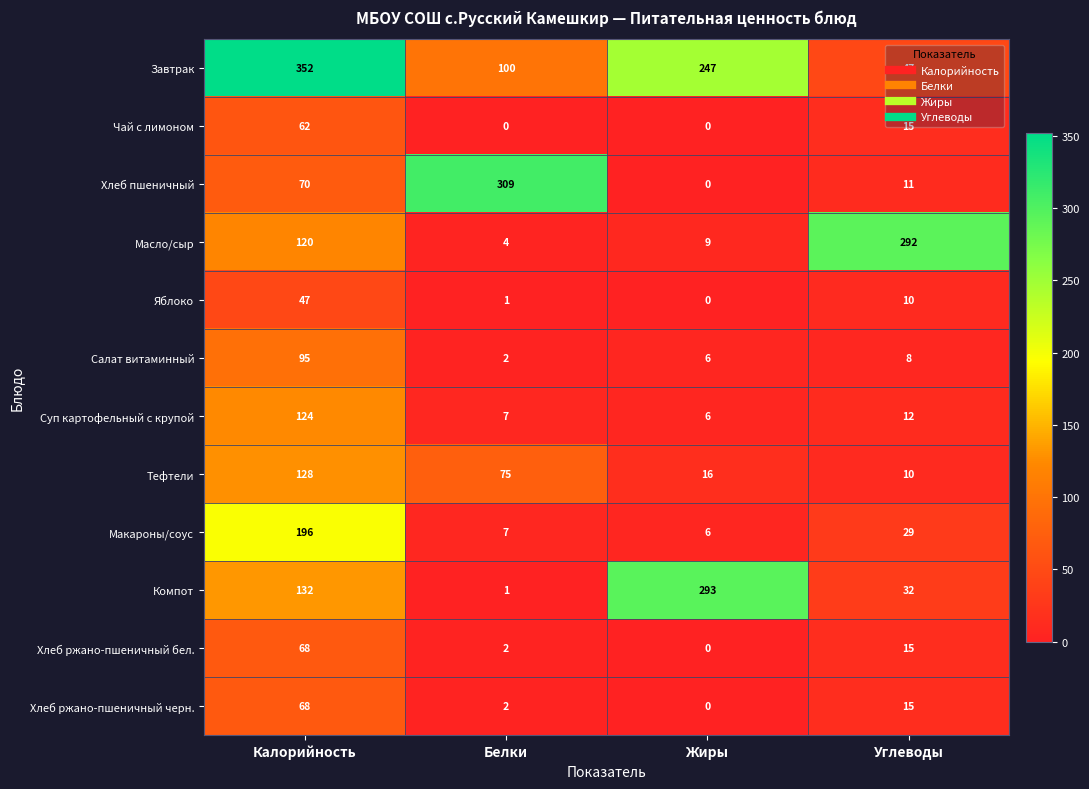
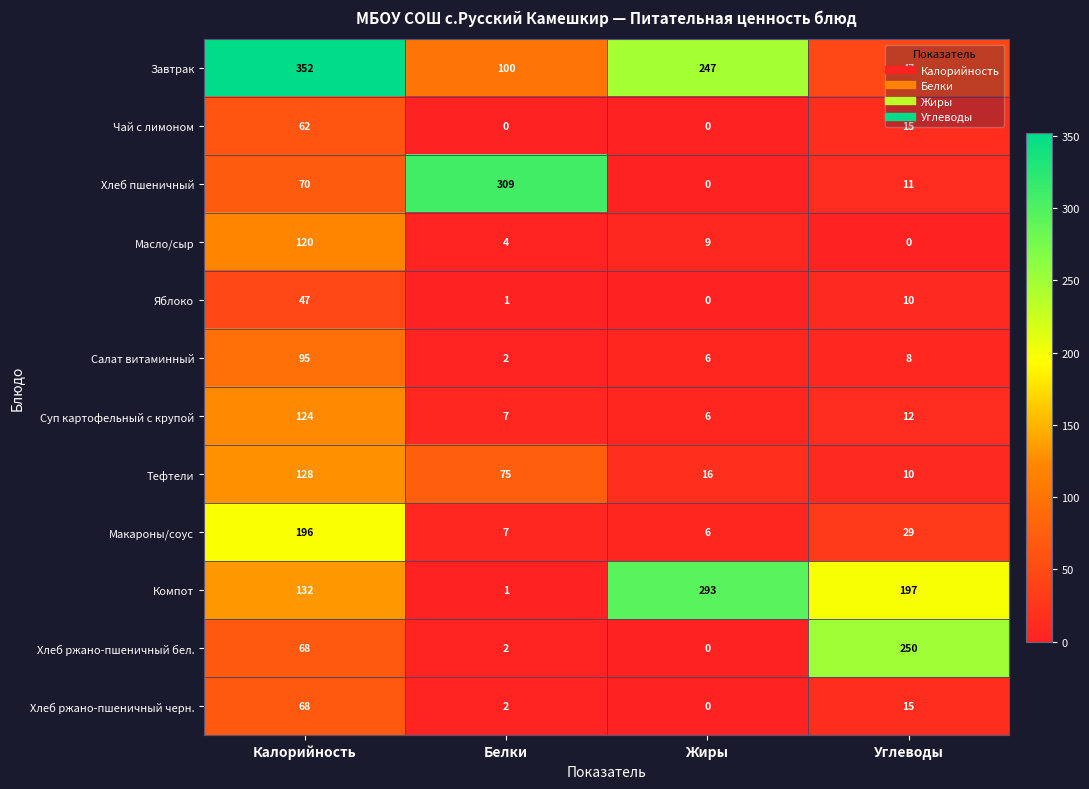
  {
    "Завтрак": {
      "Калорийность": 352,
      "Белки": 100,
      "Жиры": 247
    },
    "Чай с лимоном": {
      "Калорийность": 62,
      "Белки": 0,
      "Жиры": 0
    },
    "Хлеб пшеничный": {
      "Калорийность": 70,
      "Белки": 309,
      "Жиры": 0,
      "Углеводы": 11
    },
    "Масло/сыр": {
      "Калорийность": 120,
      "Белки": 4,
      "Жиры": 9,
-     "Углеводы": 292
+     "Углеводы": 0
    },
    "Яблоко": {
      "Калорийность": 47,
      "Белки": 1,
      "Жиры": 0,
      "Углеводы": 10
    },
    "Салат витаминный": {
      "Калорийность": 95,
      "Белки": 2,
      "Жиры": 6,
      "Углеводы": 8
    },
    "Суп картофельный с крупой": {
      "Калорийность": 124,
      "Белки": 7,
      "Жиры": 6,
      "Углеводы": 12
    },
    "Тефтели": {
      "Калорийность": 128,
      "Белки": 75,
      "Жиры": 16,
      "Углеводы": 10
    },
    "Макароны/соус": {
      "Калорийность": 196,
      "Белки": 7,
      "Жиры": 6,
      "Углеводы": 29
    },
    "Компот": {
      "Калорийность": 132,
      "Белки": 1,
      "Жиры": 293,
-     "Углеводы": 32
+     "Углеводы": 197
    },
    "Хлеб ржано-пшеничный бел.": {
      "Калорийность": 68,
      "Белки": 2,
      "Жиры": 0,
-     "Углеводы": 15
+     "Углеводы": 250
    },
    "Хлеб ржано-пшеничный черн.": {
      "Калорийность": 68,
      "Белки": 2,
      "Жиры": 0,
      "Углеводы": 15
    }
  }
